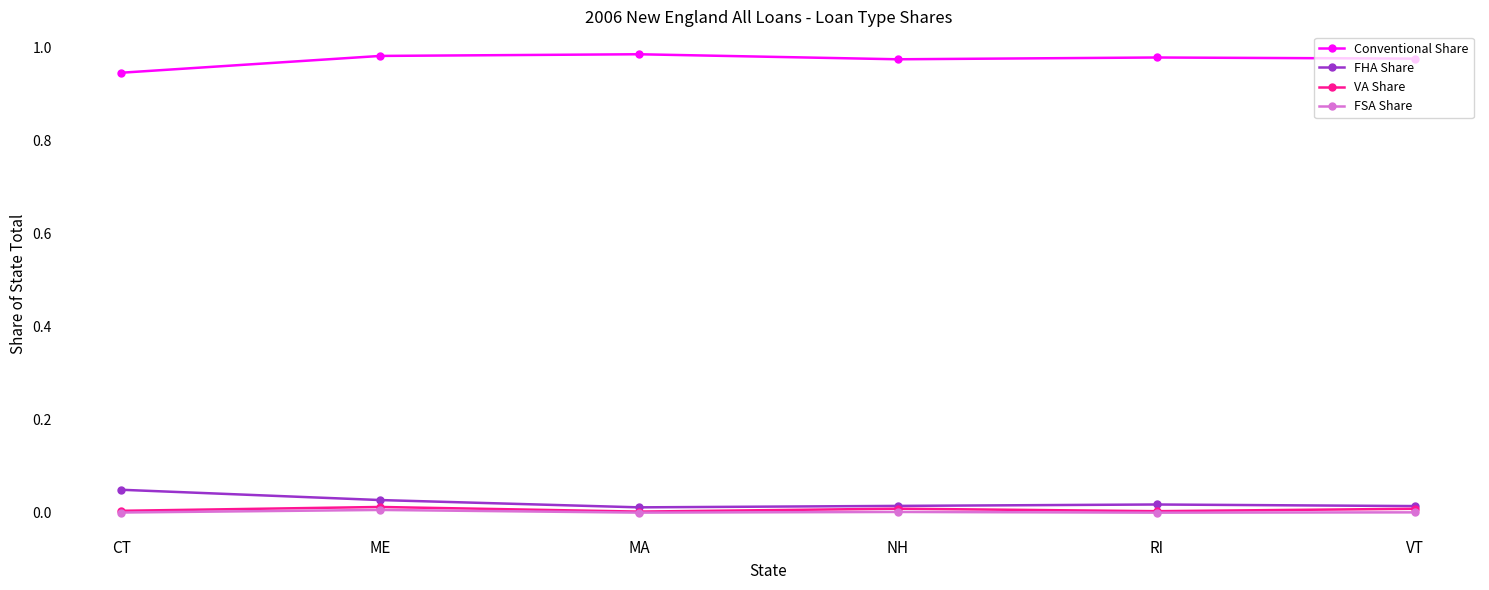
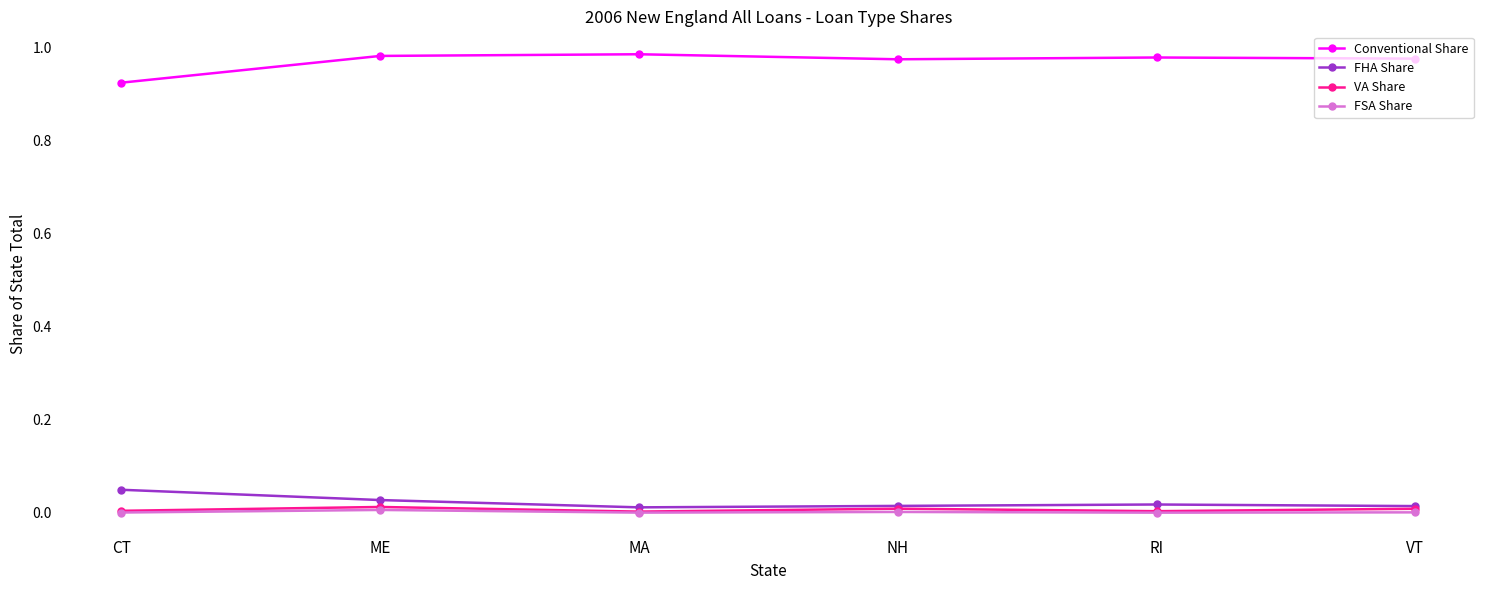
  {
    "Conventional Share": {
-     "CT": 0.95,
+     "CT": 0.92,
      "ME": 0.98,
      "MA": 0.99,
      "NH": 0.98,
      "RI": 0.98
    },
    "FHA Share": {
      "CT": 0.05,
      "ME": 0.03,
      "MA": 0.01,
      "NH": 0.01,
      "RI": 0.02,
      "VT": 0.01
    },
    "VA Share": {
      "ME": 0.01,
      "NH": 0.01,
      "VT": 0.01
    },
    "FSA Share": {
      "ME": 0.01,
      "NH": 0.00,
      "VT": 0.00
    }
  }
